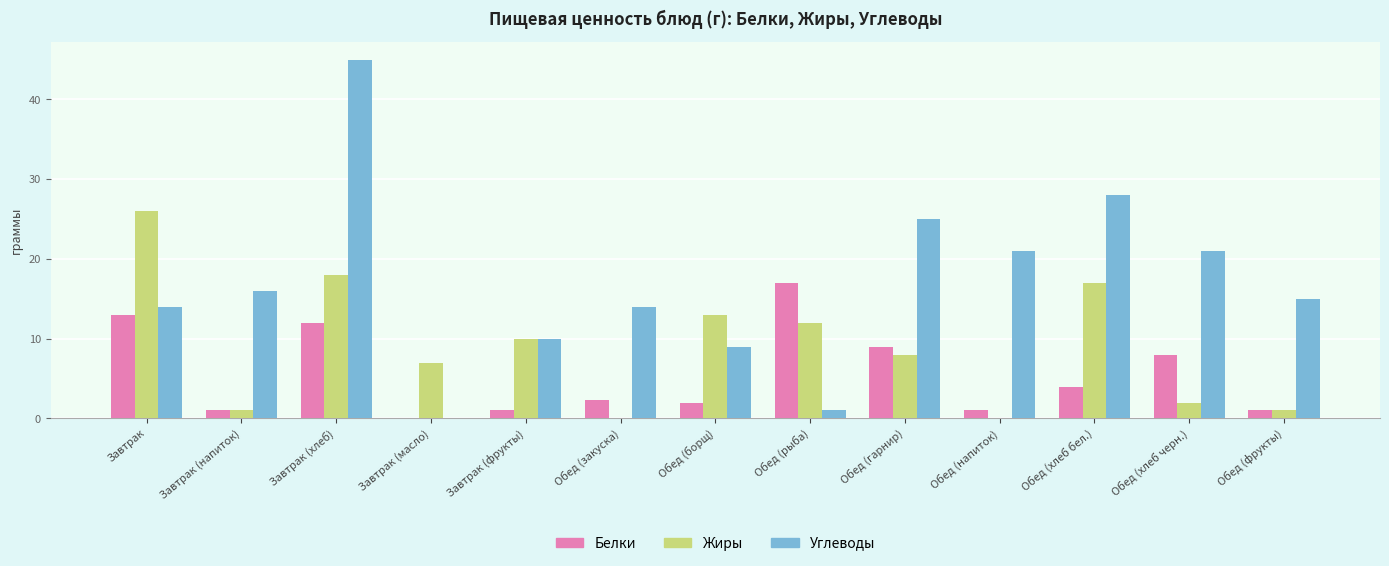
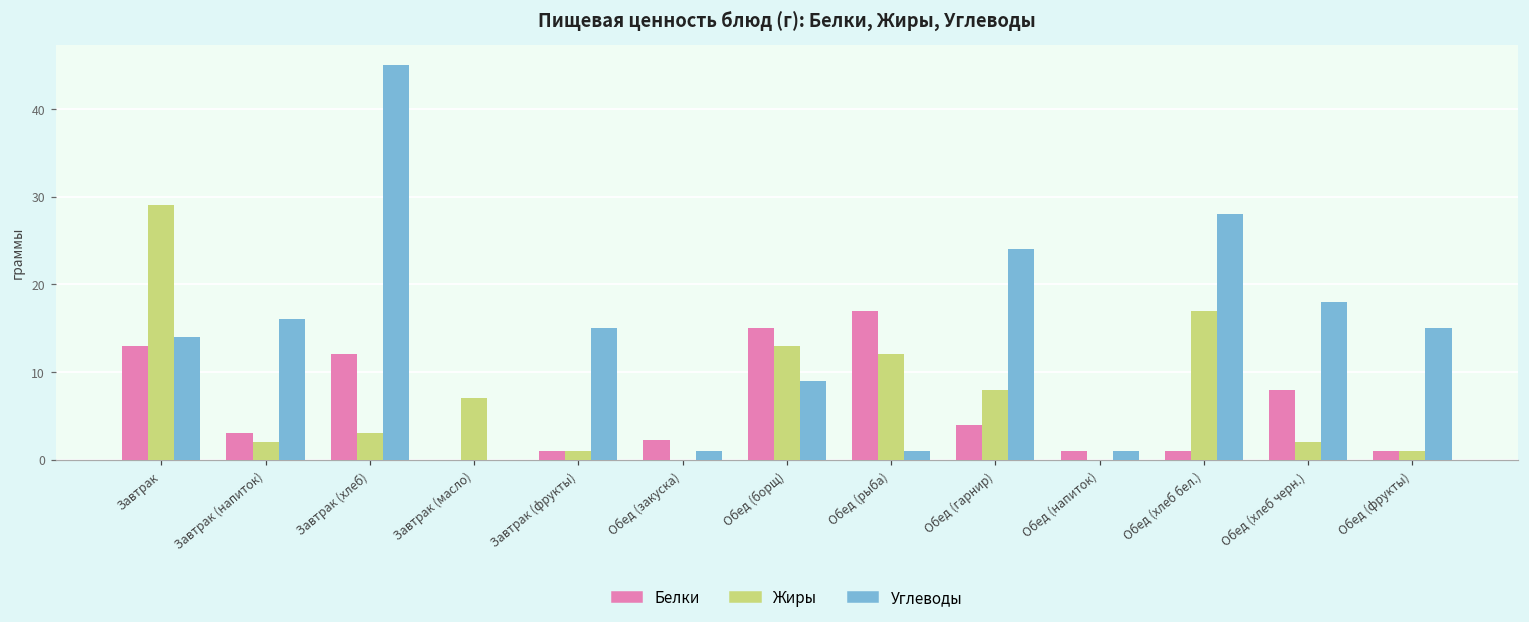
  {
    "Белки": {
      "Завтрак": 13,
-     "Завтрак (напиток)": 1,
+     "Завтрак (напиток)": 3,
      "Завтрак (хлеб)": 12,
      "Завтрак (масло)": 0,
      "Завтрак (фрукты)": 1,
      "Обед (закуска)": 2,
-     "Обед (борщ)": 2,
+     "Обед (борщ)": 15,
      "Обед (рыба)": 17,
-     "Обед (гарнир)": 9,
+     "Обед (гарнир)": 4,
      "Обед (напиток)": 1,
-     "Обед (хлеб бел.)": 4,
+     "Обед (хлеб бел.)": 1,
      "Обед (хлеб черн.)": 8,
      "Обед (фрукты)": 1
    },
    "Жиры": {
-     "Завтрак": 26,
-     "Завтрак (напиток)": 1,
-     "Завтрак (хлеб)": 18,
+     "Завтрак": 29,
+     "Завтрак (напиток)": 2,
+     "Завтрак (хлеб)": 3,
      "Завтрак (масло)": 7,
-     "Завтрак (фрукты)": 10,
+     "Завтрак (фрукты)": 1,
      "Обед (закуска)": 0,
      "Обед (борщ)": 13,
      "Обед (рыба)": 12,
      "Обед (гарнир)": 8,
      "Обед (напиток)": 0,
      "Обед (хлеб бел.)": 17,
      "Обед (хлеб черн.)": 2,
      "Обед (фрукты)": 1
    },
    "Углеводы": {
      "Завтрак": 14,
      "Завтрак (напиток)": 16,
      "Завтрак (хлеб)": 45,
      "Завтрак (масло)": 0,
-     "Завтрак (фрукты)": 10,
-     "Обед (закуска)": 14,
+     "Завтрак (фрукты)": 15,
+     "Обед (закуска)": 1,
      "Обед (борщ)": 9,
      "Обед (рыба)": 1,
-     "Обед (гарнир)": 25,
-     "Обед (напиток)": 21,
+     "Обед (гарнир)": 24,
+     "Обед (напиток)": 1,
      "Обед (хлеб бел.)": 28,
-     "Обед (хлеб черн.)": 21,
+     "Обед (хлеб черн.)": 18,
      "Обед (фрукты)": 15
    }
  }
